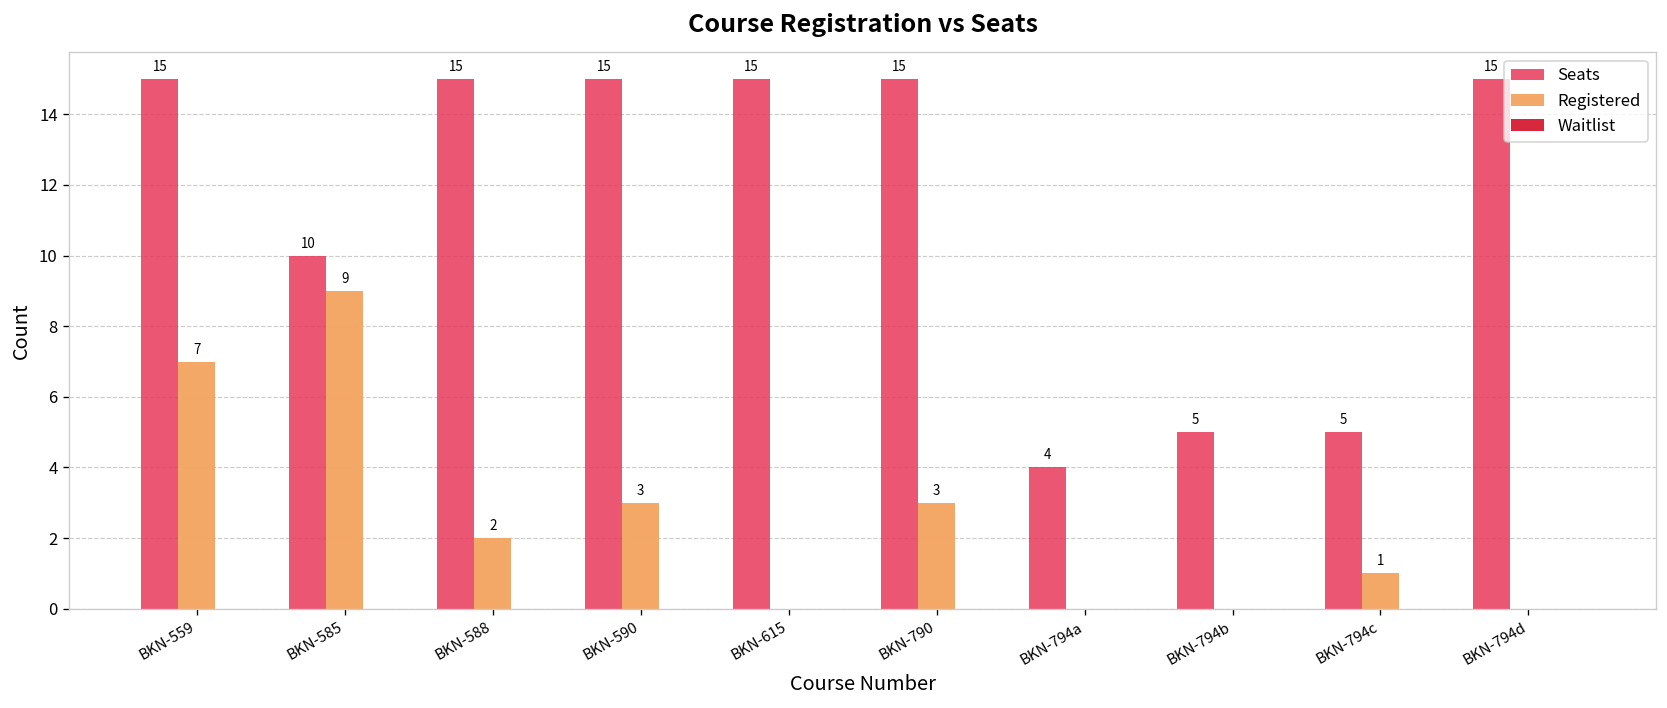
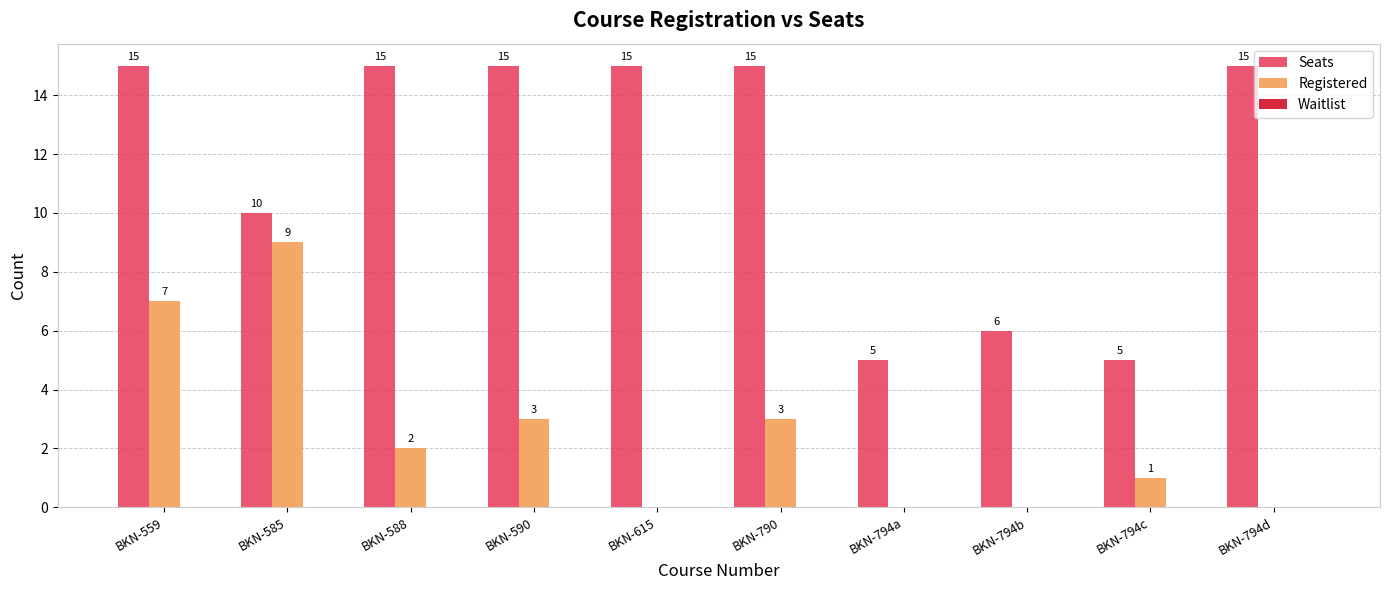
  {
    "Seats": {
      "BKN-559": 15,
      "BKN-585": 10,
      "BKN-588": 15,
      "BKN-590": 15,
      "BKN-615": 15,
      "BKN-790": 15,
-     "BKN-794a": 4,
-     "BKN-794b": 5,
+     "BKN-794a": 5,
+     "BKN-794b": 6,
      "BKN-794c": 5,
      "BKN-794d": 15
    },
    "Registered": {
      "BKN-559": 7,
      "BKN-585": 9,
      "BKN-588": 2,
      "BKN-590": 3,
      "BKN-790": 3,
      "BKN-794c": 1
    },
    "Waitlist": {
      "BKN-559": 0.0,
      "BKN-585": 0.0,
      "BKN-588": 0.0,
      "BKN-590": 0.0,
      "BKN-615": 0.0,
      "BKN-790": 0.0,
      "BKN-794a": 0.0,
      "BKN-794b": 0.0,
      "BKN-794c": 0.0,
      "BKN-794d": 0.0
    }
  }
